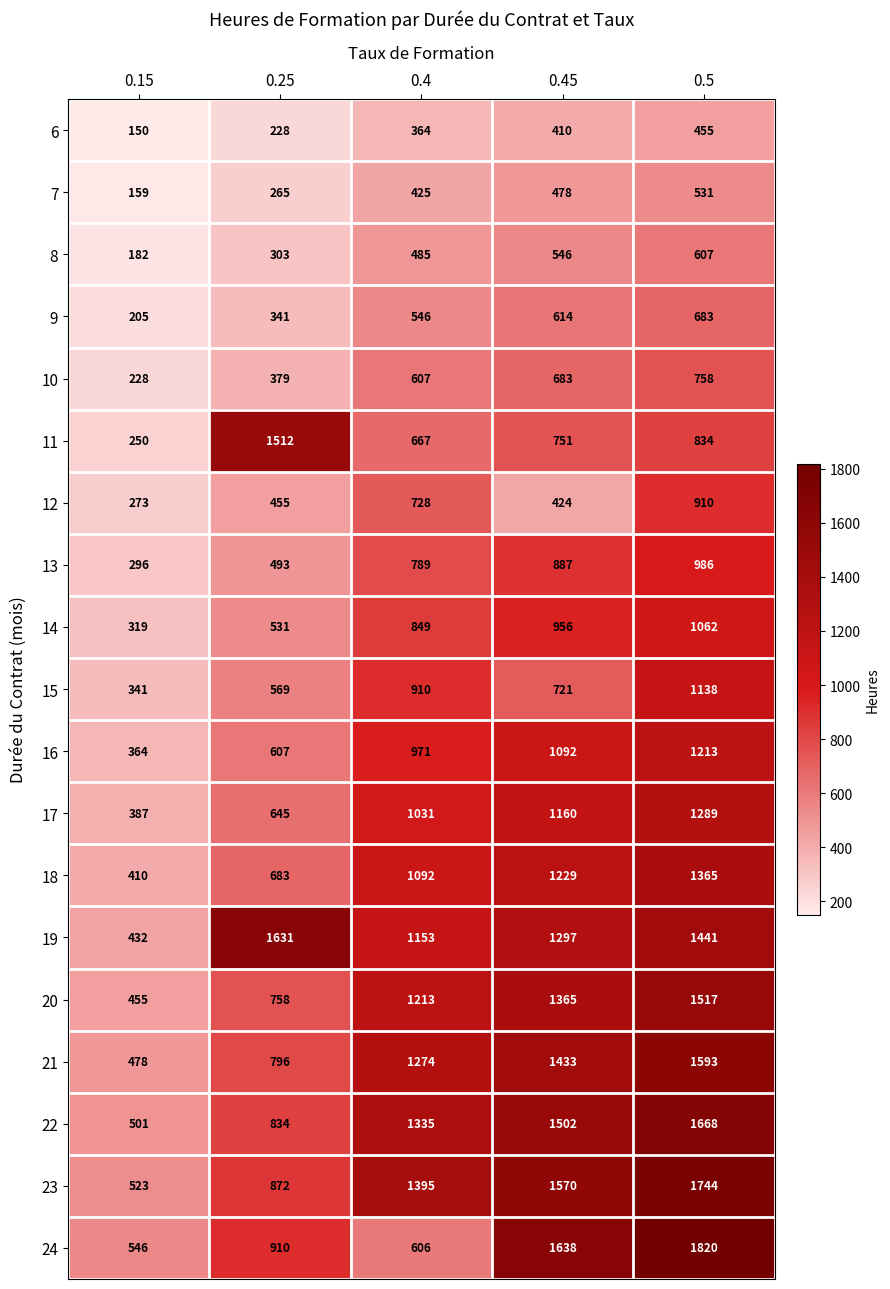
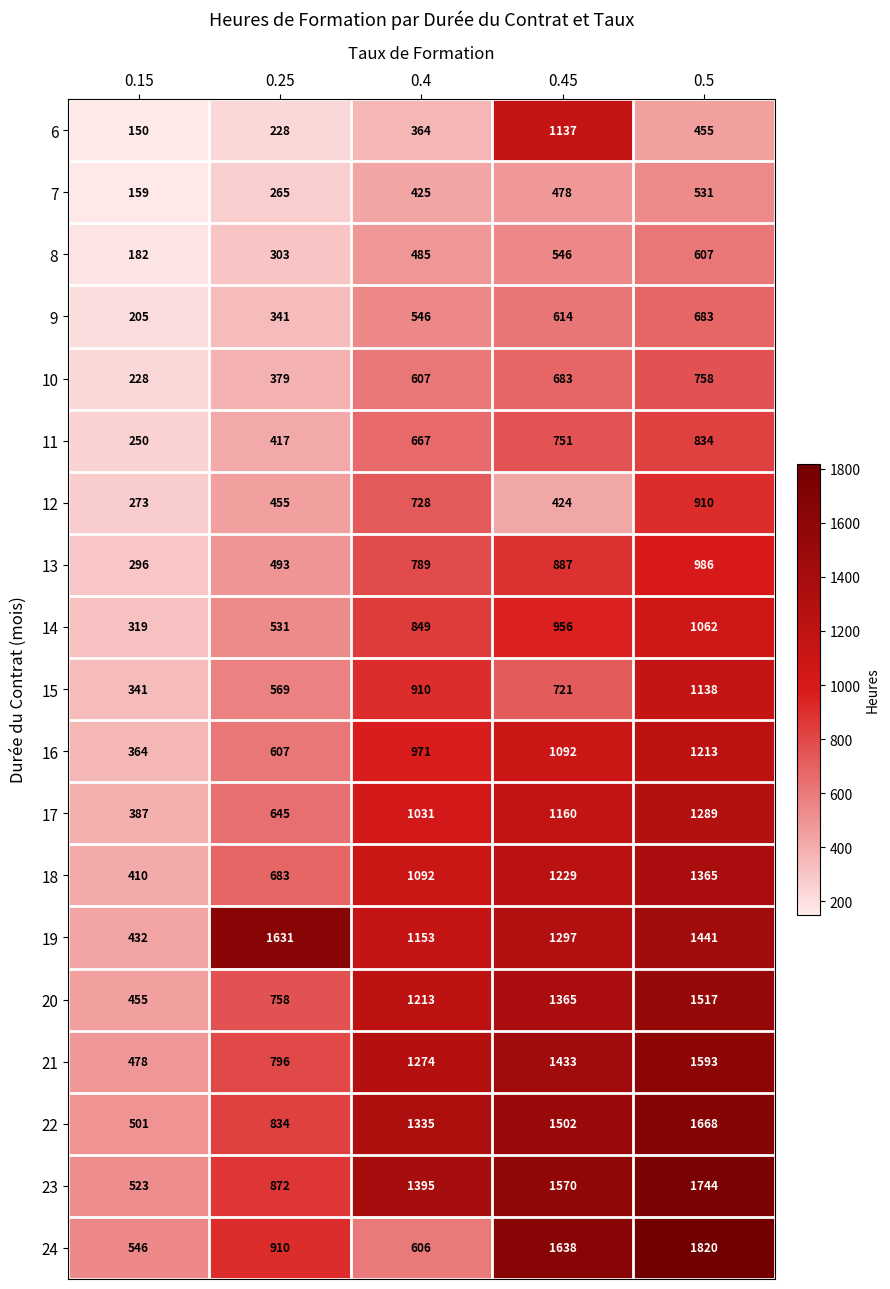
  {
    "6": {
      "0.15": 150,
      "0.25": 228,
      "0.4": 364,
-     "0.45": 410,
+     "0.45": 1137,
      "0.5": 455
    },
    "7": {
      "0.15": 159,
      "0.25": 265,
      "0.4": 425,
      "0.45": 478,
      "0.5": 531
    },
    "8": {
      "0.15": 182,
      "0.25": 303,
      "0.4": 485,
      "0.45": 546,
      "0.5": 607
    },
    "9": {
      "0.15": 205,
      "0.25": 341,
      "0.4": 546,
      "0.45": 614,
      "0.5": 683
    },
    "10": {
      "0.15": 228,
      "0.25": 379,
      "0.4": 607,
      "0.45": 683,
      "0.5": 758
    },
    "11": {
      "0.15": 250,
-     "0.25": 1512,
+     "0.25": 417,
      "0.4": 667,
      "0.45": 751,
      "0.5": 834
    },
    "12": {
      "0.15": 273,
      "0.25": 455,
      "0.4": 728,
      "0.45": 424,
      "0.5": 910
    },
    "13": {
      "0.15": 296,
      "0.25": 493,
      "0.4": 789,
      "0.45": 887,
      "0.5": 986
    },
    "14": {
      "0.15": 319,
      "0.25": 531,
      "0.4": 849,
      "0.45": 956,
      "0.5": 1062
    },
    "15": {
      "0.15": 341,
      "0.25": 569,
      "0.4": 910,
      "0.45": 721,
      "0.5": 1138
    },
    "16": {
      "0.15": 364,
      "0.25": 607,
      "0.4": 971,
      "0.45": 1092,
      "0.5": 1213
    },
    "17": {
      "0.15": 387,
      "0.25": 645,
      "0.4": 1031,
      "0.45": 1160,
      "0.5": 1289
    },
    "18": {
      "0.15": 410,
      "0.25": 683,
      "0.4": 1092,
      "0.45": 1229,
      "0.5": 1365
    },
    "19": {
      "0.15": 432,
      "0.25": 1631,
      "0.4": 1153,
      "0.45": 1297,
      "0.5": 1441
    },
    "20": {
      "0.15": 455,
      "0.25": 758,
      "0.4": 1213,
      "0.45": 1365,
      "0.5": 1517
    },
    "21": {
      "0.15": 478,
      "0.25": 796,
      "0.4": 1274,
      "0.45": 1433,
      "0.5": 1593
    },
    "22": {
      "0.15": 501,
      "0.25": 834,
      "0.4": 1335,
      "0.45": 1502,
      "0.5": 1668
    },
    "23": {
      "0.15": 523,
      "0.25": 872,
      "0.4": 1395,
      "0.45": 1570,
      "0.5": 1744
    },
    "24": {
      "0.15": 546,
      "0.25": 910,
      "0.4": 606,
      "0.45": 1638,
      "0.5": 1820
    }
  }
